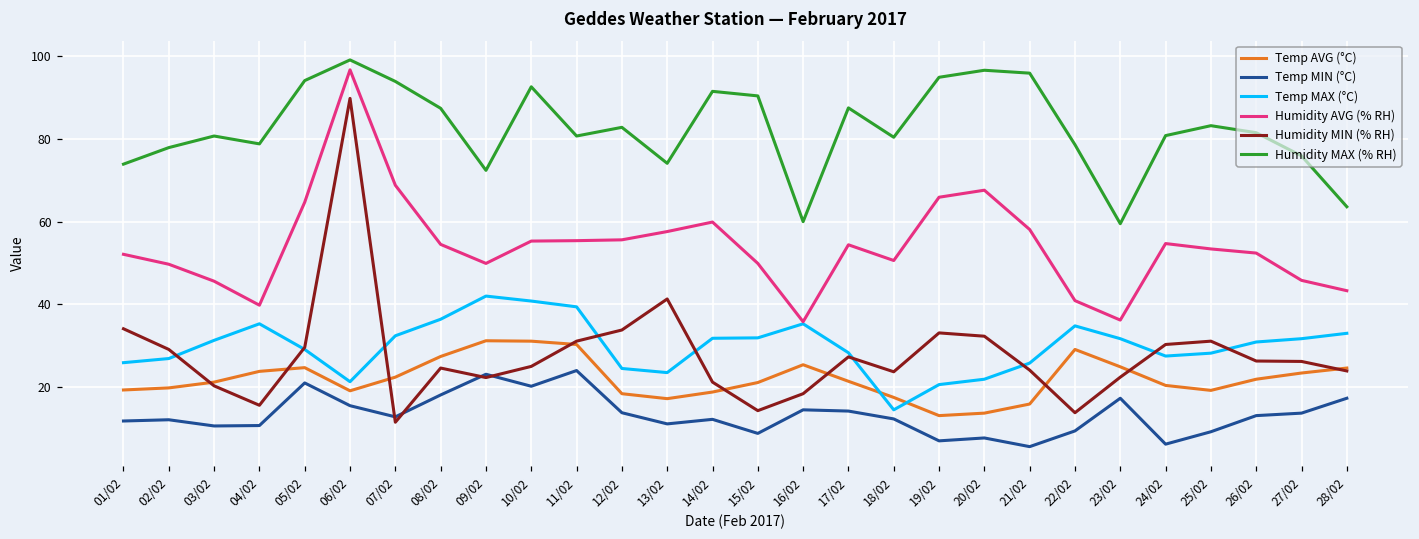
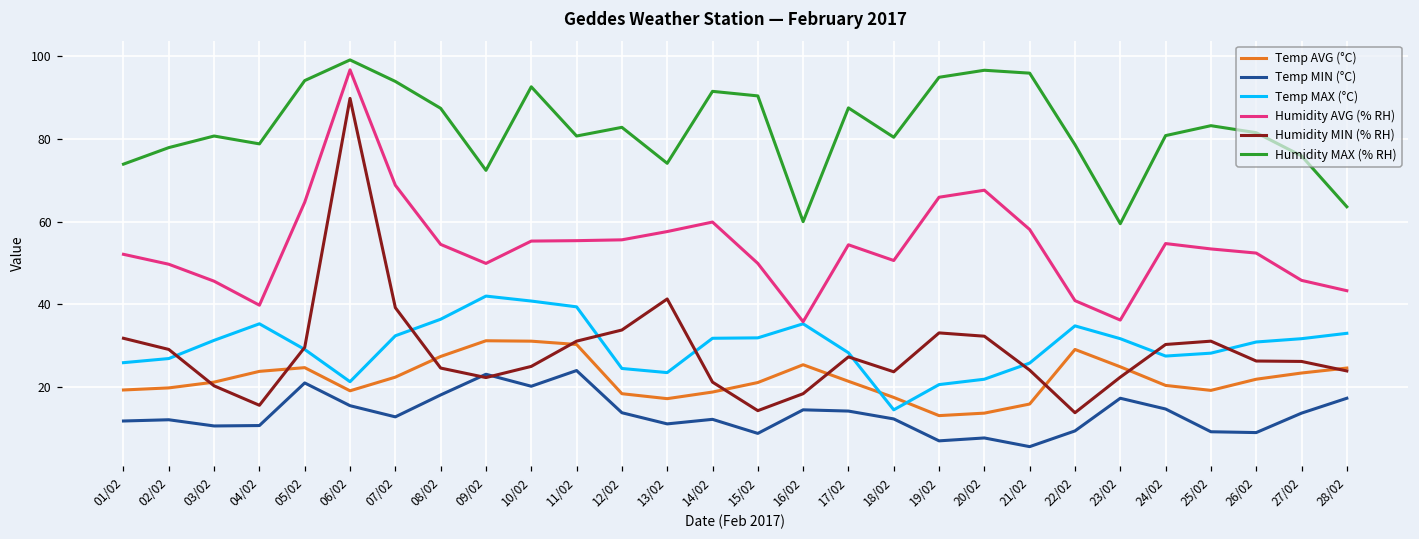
  {
    "Temp AVG (°C)": {
      "01/02": 19,
      "02/02": 20,
      "03/02": 21,
      "04/02": 24,
      "05/02": 25,
      "06/02": 19,
      "07/02": 22,
      "08/02": 27,
      "09/02": 31,
      "10/02": 31,
      "11/02": 30,
      "12/02": 18,
      "13/02": 17,
      "14/02": 19,
      "15/02": 21,
      "16/02": 25,
      "17/02": 21,
      "18/02": 18,
      "19/02": 13,
      "20/02": 14,
      "21/02": 16,
      "22/02": 29,
      "23/02": 25,
      "24/02": 20,
      "25/02": 19,
      "26/02": 22,
      "27/02": 23,
      "28/02": 25
    },
    "Temp MIN (°C)": {
      "01/02": 12,
      "02/02": 12,
      "03/02": 11,
      "04/02": 11,
      "05/02": 21,
      "06/02": 16,
      "07/02": 13,
      "08/02": 18,
      "09/02": 23,
      "10/02": 20,
      "11/02": 24,
      "12/02": 14,
      "13/02": 11,
      "14/02": 12,
      "15/02": 9,
      "16/02": 15,
      "17/02": 14,
      "18/02": 12,
      "19/02": 7,
      "20/02": 8,
      "21/02": 6,
      "22/02": 9,
      "23/02": 17,
-     "24/02": 6,
+     "24/02": 15,
      "25/02": 9,
-     "26/02": 13,
+     "26/02": 9,
      "27/02": 14,
      "28/02": 17
    },
    "Temp MAX (°C)": {
      "01/02": 26,
      "02/02": 27,
      "03/02": 31,
      "04/02": 35,
      "06/02": 21,
      "07/02": 32,
      "08/02": 36,
      "09/02": 42,
      "10/02": 41,
      "11/02": 39,
      "12/02": 25,
      "13/02": 24,
      "14/02": 32,
      "15/02": 32,
      "17/02": 28,
      "18/02": 15,
      "19/02": 21,
      "20/02": 22,
      "21/02": 26,
      "22/02": 35,
      "23/02": 32,
      "24/02": 28,
      "25/02": 28,
      "26/02": 31,
      "27/02": 32,
      "28/02": 33
    },
    "Humidity AVG (% RH)": {
      "01/02": 52,
      "02/02": 50,
      "03/02": 46,
      "04/02": 40,
      "05/02": 65,
      "06/02": 97,
      "07/02": 69,
      "08/02": 55,
      "09/02": 50,
      "10/02": 55,
      "11/02": 55,
      "12/02": 56,
      "13/02": 58,
      "14/02": 60,
      "15/02": 50,
      "17/02": 54,
      "18/02": 51,
      "19/02": 66,
      "20/02": 68,
      "21/02": 58,
      "22/02": 41,
      "23/02": 36,
      "24/02": 55,
      "25/02": 53,
      "26/02": 52,
      "27/02": 46,
      "28/02": 43
    },
    "Humidity MIN (% RH)": {
-     "01/02": 34,
+     "01/02": 32,
      "02/02": 29,
      "03/02": 20,
      "04/02": 16,
      "06/02": 90,
-     "07/02": 12,
+     "07/02": 39,
      "08/02": 25,
      "09/02": 22,
      "10/02": 25,
      "11/02": 31,
      "12/02": 34,
      "13/02": 41,
      "14/02": 21,
      "15/02": 14,
      "16/02": 18,
      "17/02": 27,
      "18/02": 24,
      "19/02": 33,
      "20/02": 32,
      "21/02": 24,
      "22/02": 14,
      "23/02": 22,
      "24/02": 30,
      "25/02": 31,
      "26/02": 26,
      "27/02": 26,
      "28/02": 24
    },
    "Humidity MAX (% RH)": {
      "01/02": 74,
      "02/02": 78,
      "03/02": 81,
      "04/02": 79,
      "05/02": 94,
      "06/02": 99,
      "07/02": 94,
      "08/02": 87,
      "09/02": 72,
      "10/02": 93,
      "11/02": 81,
      "12/02": 83,
      "13/02": 74,
      "14/02": 92,
      "15/02": 90,
      "16/02": 60,
      "17/02": 88,
      "18/02": 80,
      "19/02": 95,
      "20/02": 97,
      "21/02": 96,
      "22/02": 79,
      "23/02": 60,
      "24/02": 81,
      "25/02": 83,
      "28/02": 64
    }
  }
